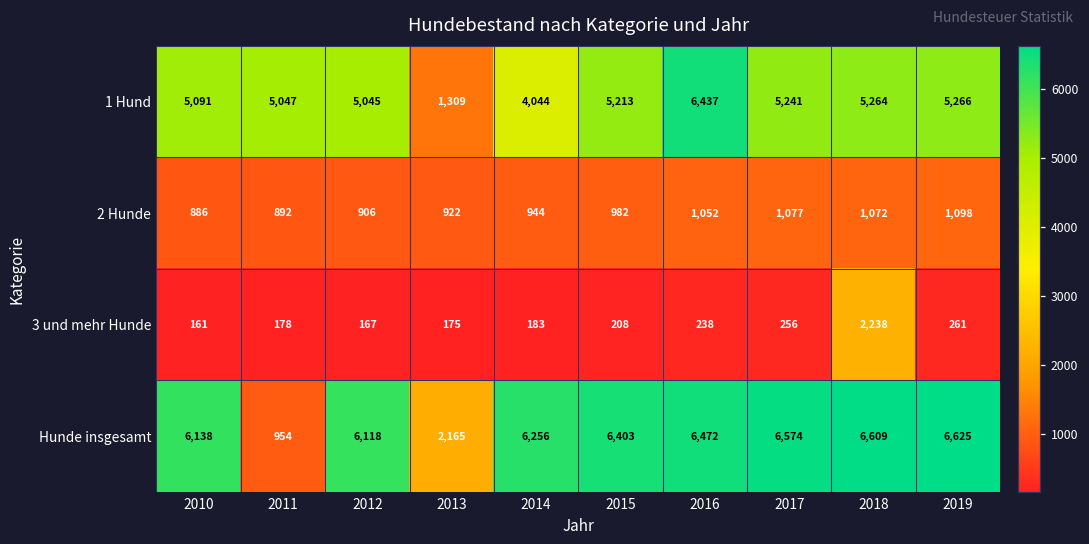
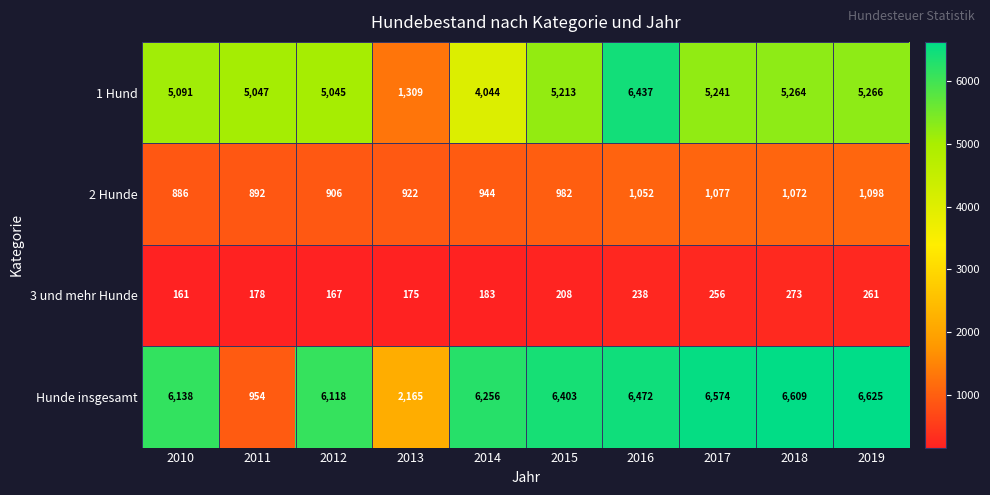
  {
    "1 Hund": {
      "2010": "5,091",
      "2011": "5,047",
      "2012": "5,045",
      "2013": "1,309",
      "2014": "4,044",
      "2015": "5,213",
      "2016": "6,437",
      "2017": "5,241",
      "2018": "5,264",
      "2019": "5,266"
    },
    "2 Hunde": {
      "2010": "886",
      "2011": "892",
      "2012": "906",
      "2013": "922",
      "2014": "944",
      "2015": "982",
      "2016": "1,052",
      "2017": "1,077",
      "2018": "1,072",
      "2019": "1,098"
    },
    "3 und mehr Hunde": {
      "2010": "161",
      "2011": "178",
      "2012": "167",
      "2013": "175",
      "2014": "183",
      "2015": "208",
      "2016": "238",
      "2017": "256",
-     "2018": "2,238",
+     "2018": "273",
      "2019": "261"
    },
    "Hunde insgesamt": {
      "2010": "6,138",
      "2011": "954",
      "2012": "6,118",
      "2013": "2,165",
      "2014": "6,256",
      "2015": "6,403",
      "2016": "6,472",
      "2017": "6,574",
      "2018": "6,609",
      "2019": "6,625"
    }
  }
